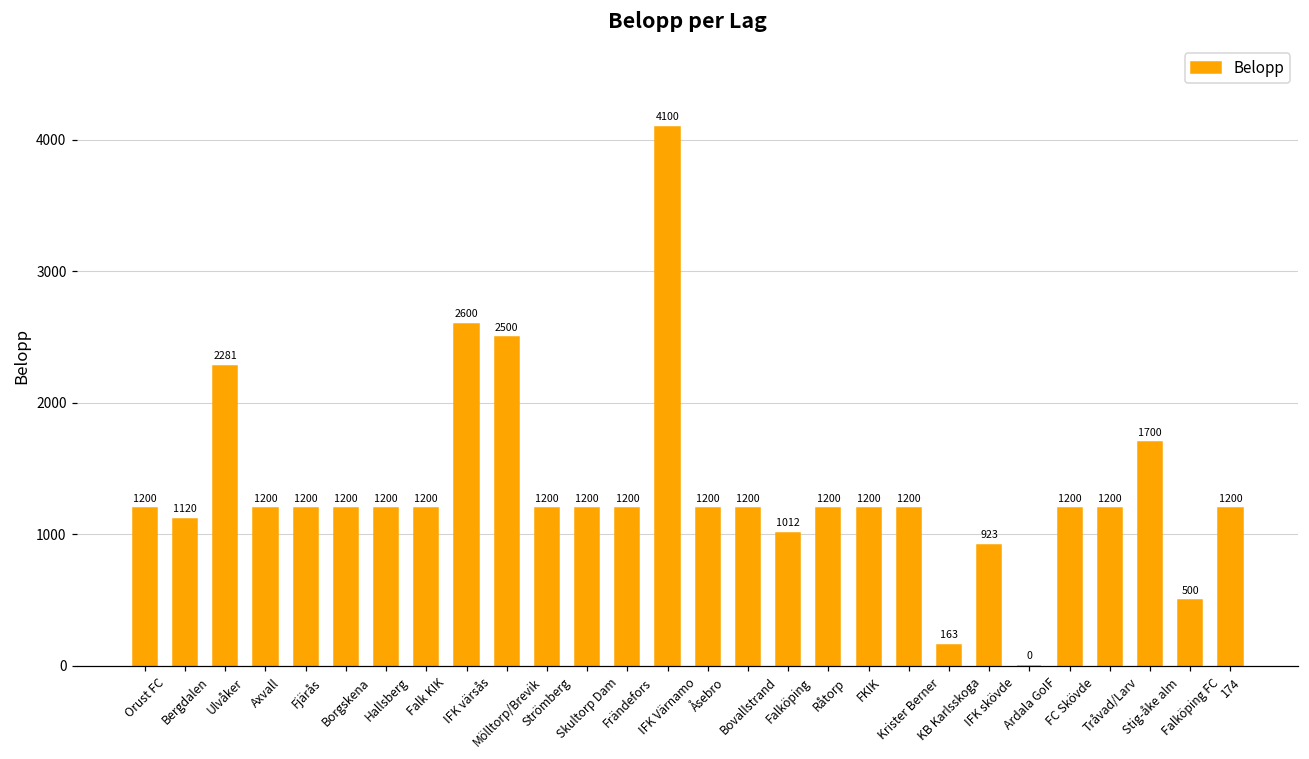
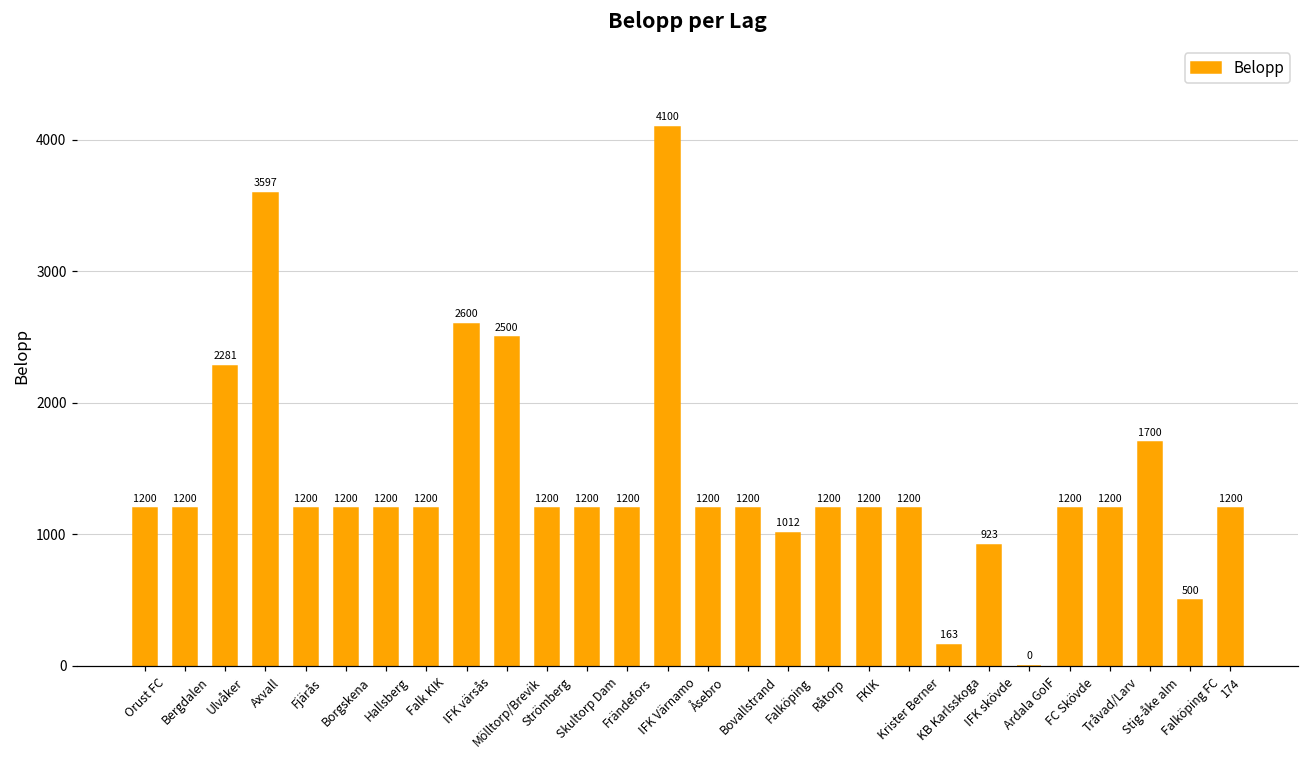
  {
    "Orust FC": 1200,
-   "Bergdalen": 1120,
+   "Bergdalen": 1200,
    "Ulvåker": 2281,
-   "Axvall": 1200,
+   "Axvall": 3597,
    "Fjärås": 1200,
    "Borgskena": 1200,
    "Hallsberg": 1200,
    "Falk KIK": 1200,
    "IFK värsås": 2600,
    "Mölltorp/Brevik": 2500,
    "Strömberg": 1200,
    "Skultorp Dam": 1200,
    "Frändefors": 1200,
    "IFK Värnamo": 4100,
    "Åsebro": 1200,
    "Bovallstrand": 1200,
    "Falköping": 1012,
    "Råtorp": 1200,
    "FKIK": 1200,
    "Krister Berner": 1200,
    "KB Karlsskoga": 163,
    "IFK skövde": 923,
    "Ardala GoIF": 0,
    "FC Skövde": 1200,
    "Tråvad/Larv": 1200,
    "Stig-åke alm": 1700,
    "Falköping FC": 500,
    "174": 1200
  }
